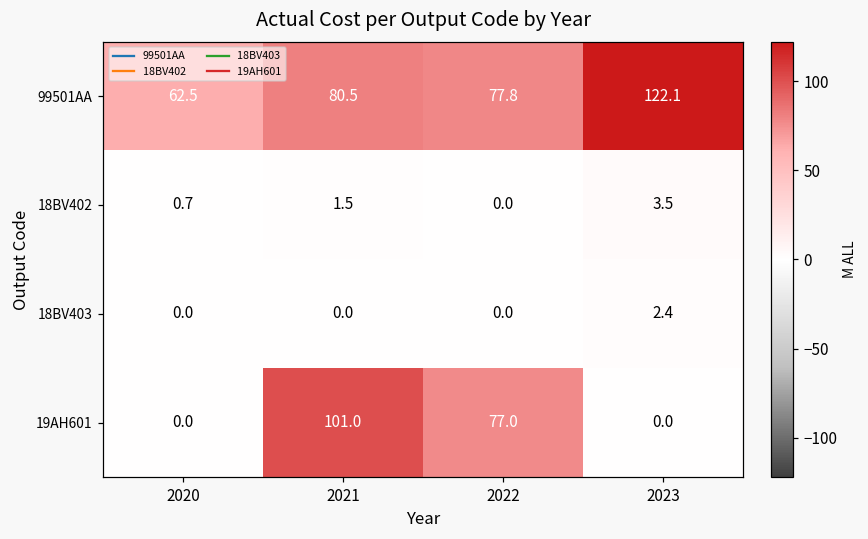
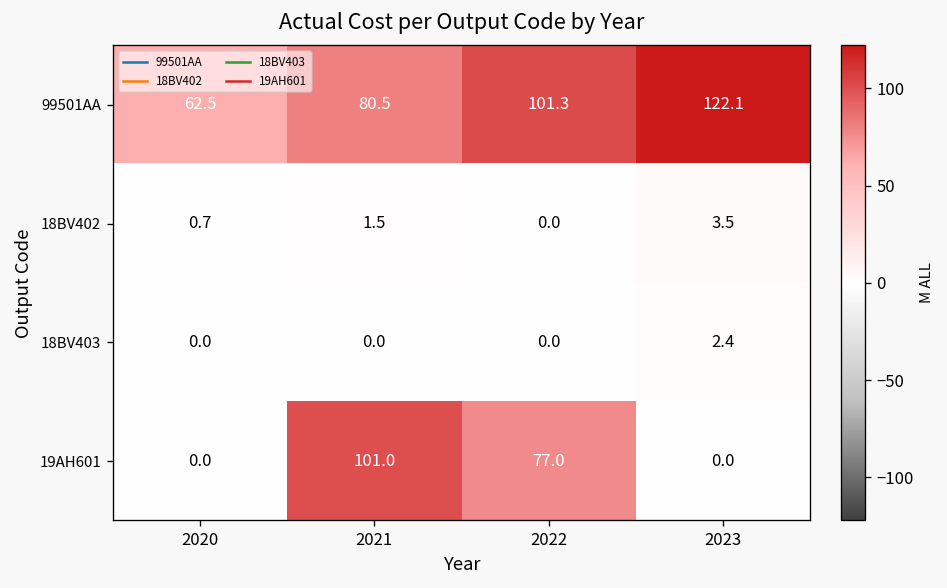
  {
    "99501AA": {
      "2020": 62.5,
      "2021": 80.5,
-     "2022": 77.8,
+     "2022": 101.3,
      "2023": 122.1
    },
    "18BV402": {
      "2020": 0.7,
      "2021": 1.5,
      "2022": 0.0,
      "2023": 3.5
    },
    "18BV403": {
      "2020": 0.0,
      "2021": 0.0,
      "2022": 0.0,
      "2023": 2.4
    },
    "19AH601": {
      "2020": 0.0,
      "2021": 101.0,
      "2022": 77.0,
      "2023": 0.0
    }
  }
